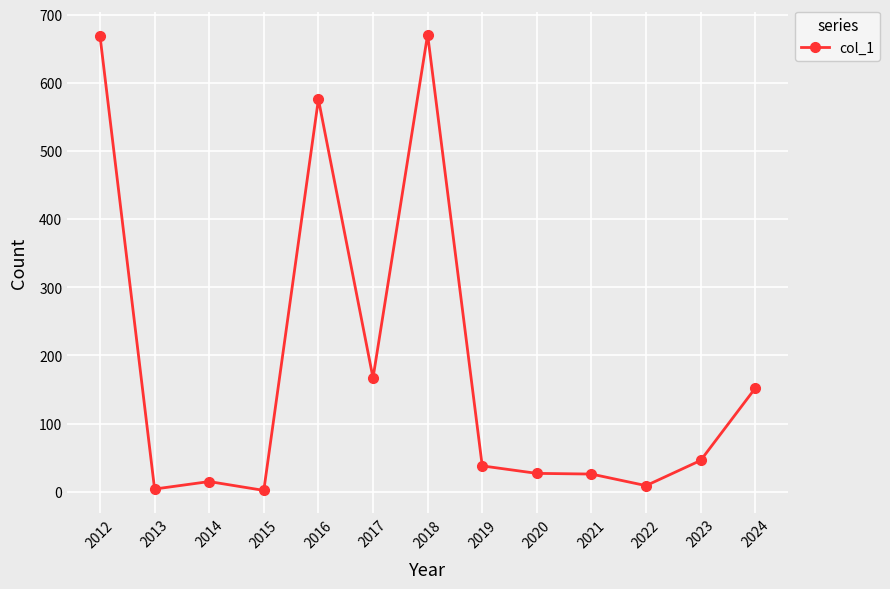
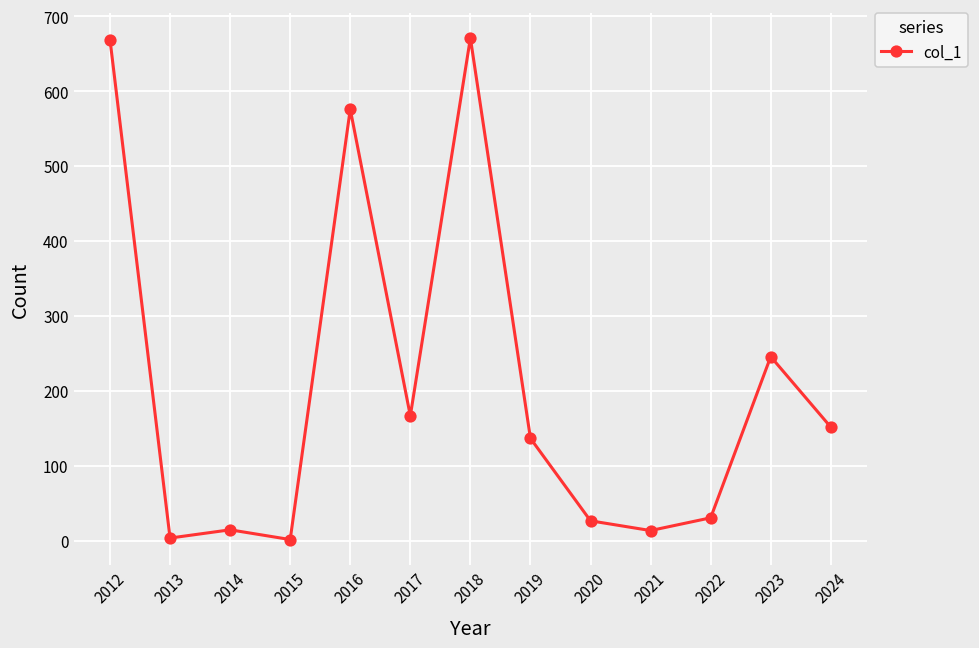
  {
    "2012": 670,
    "2013": 0,
    "2014": 20,
    "2015": 0,
    "2016": 580,
    "2017": 170,
    "2018": 670,
-   "2019": 40,
+   "2019": 140,
    "2020": 30,
-   "2021": 30,
-   "2022": 10,
-   "2023": 50,
+   "2021": 10,
+   "2022": 30,
+   "2023": 250,
    "2024": 150
  }
